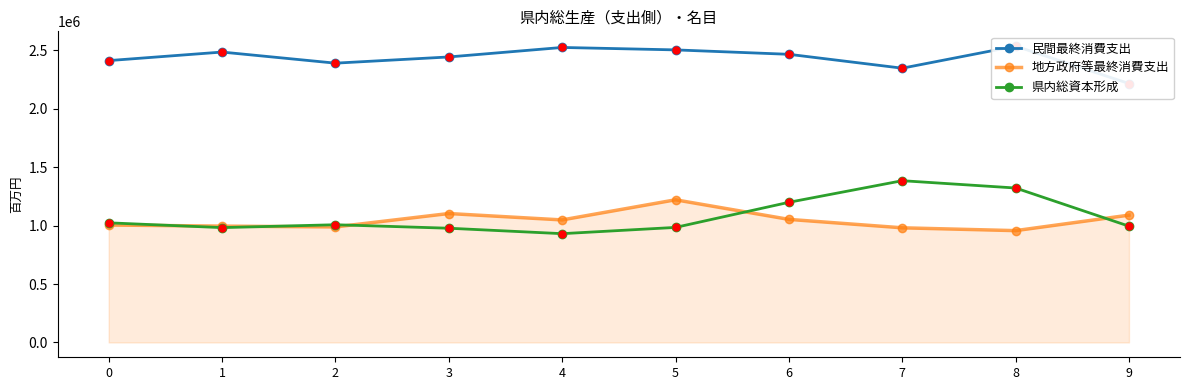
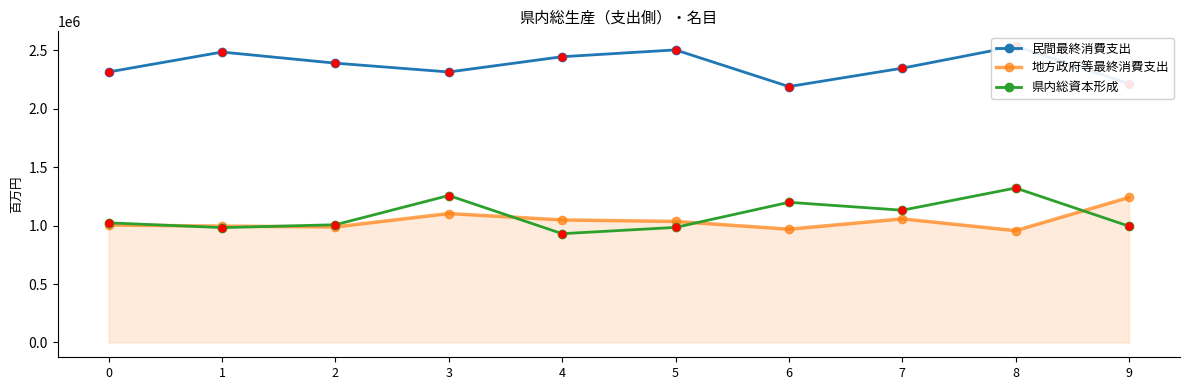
  {
    "民間最終消費支出": {
-     "0": 2410000,
+     "0": 2320000,
      "1": 2490000,
      "2": 2390000,
-     "3": 2440000,
-     "4": 2530000,
+     "3": 2320000,
+     "4": 2450000,
      "5": 2500000,
-     "6": 2470000,
+     "6": 2190000,
      "7": 2350000
    },
    "地方政府等最終消費支出": {
      "3": 1100000,
      "4": 1050000,
-     "5": 1220000,
-     "6": 1050000,
-     "7": 980000,
+     "5": 1040000,
+     "6": 970000,
+     "7": 1060000,
      "8": 960000,
-     "9": 1090000
+     "9": 1240000
    },
    "県内総資本形成": {
-     "3": 980000,
+     "3": 1260000,
      "4": 930000,
      "5": 980000,
      "6": 1200000,
-     "7": 1380000,
+     "7": 1130000,
      "8": 1320000,
      "9": 1000000
    }
  }
